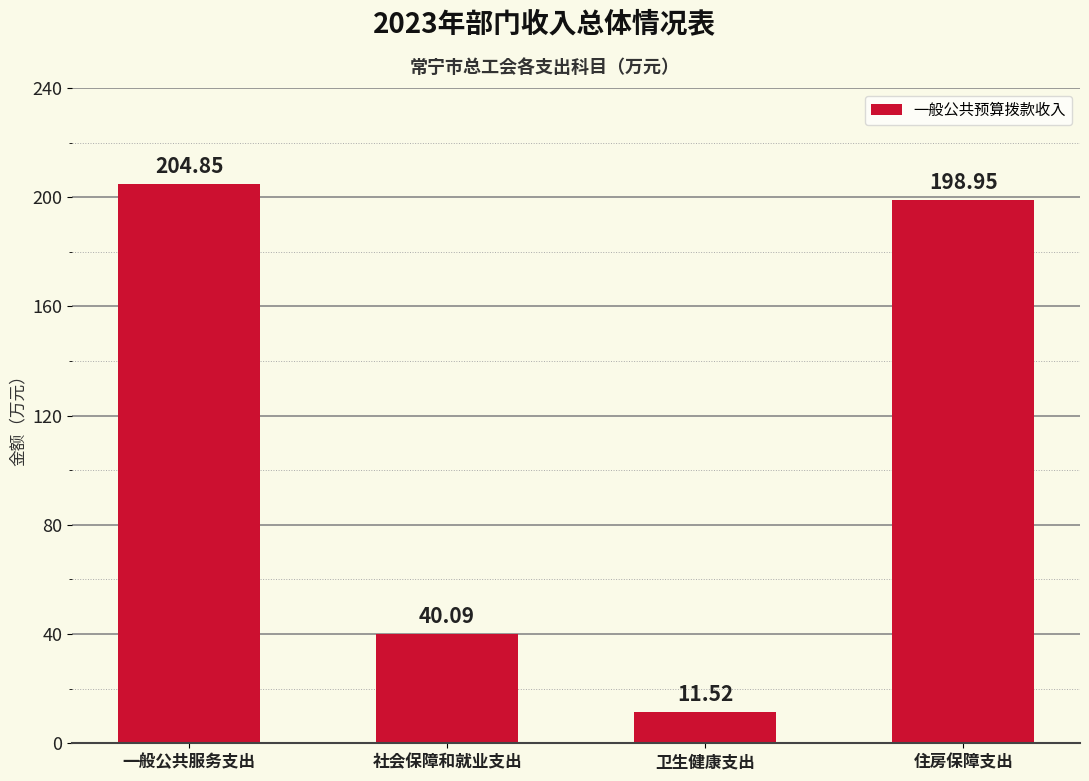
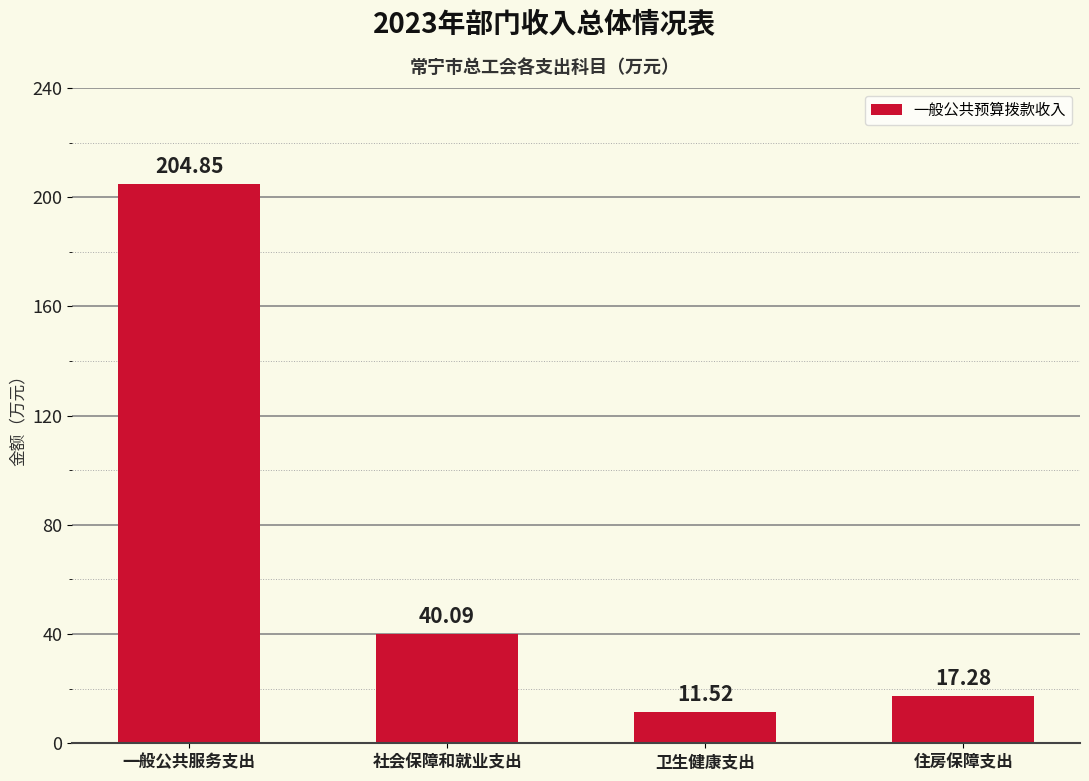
  {
    "一般公共服务支出": 204.85,
    "社会保障和就业支出": 40.09,
    "卫生健康支出": 11.52,
-   "住房保障支出": 198.95
+   "住房保障支出": 17.28
  }
